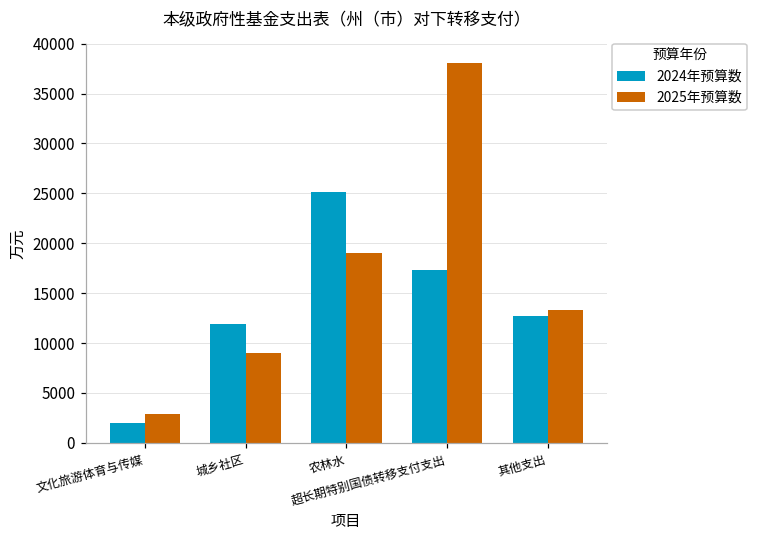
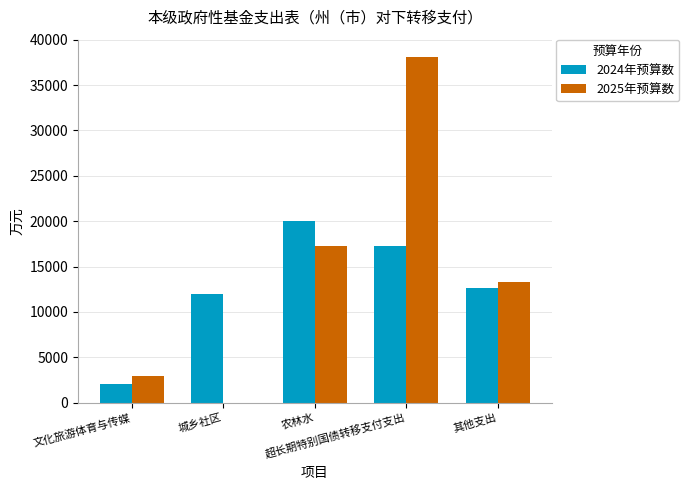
  {
    "2024年预算数": {
      "文化旅游体育与传媒": 2000,
      "城乡社区": 12000,
-     "农林水": 25000,
+     "农林水": 20000,
      "超长期特别国债转移支付支出": 17000,
      "其他支出": 13000
    },
    "2025年预算数": {
      "文化旅游体育与传媒": 3000,
-     "城乡社区": 9000,
-     "农林水": 19000,
+     "城乡社区": 0,
+     "农林水": 17000,
      "超长期特别国债转移支付支出": 38000,
      "其他支出": 13000
    }
  }
